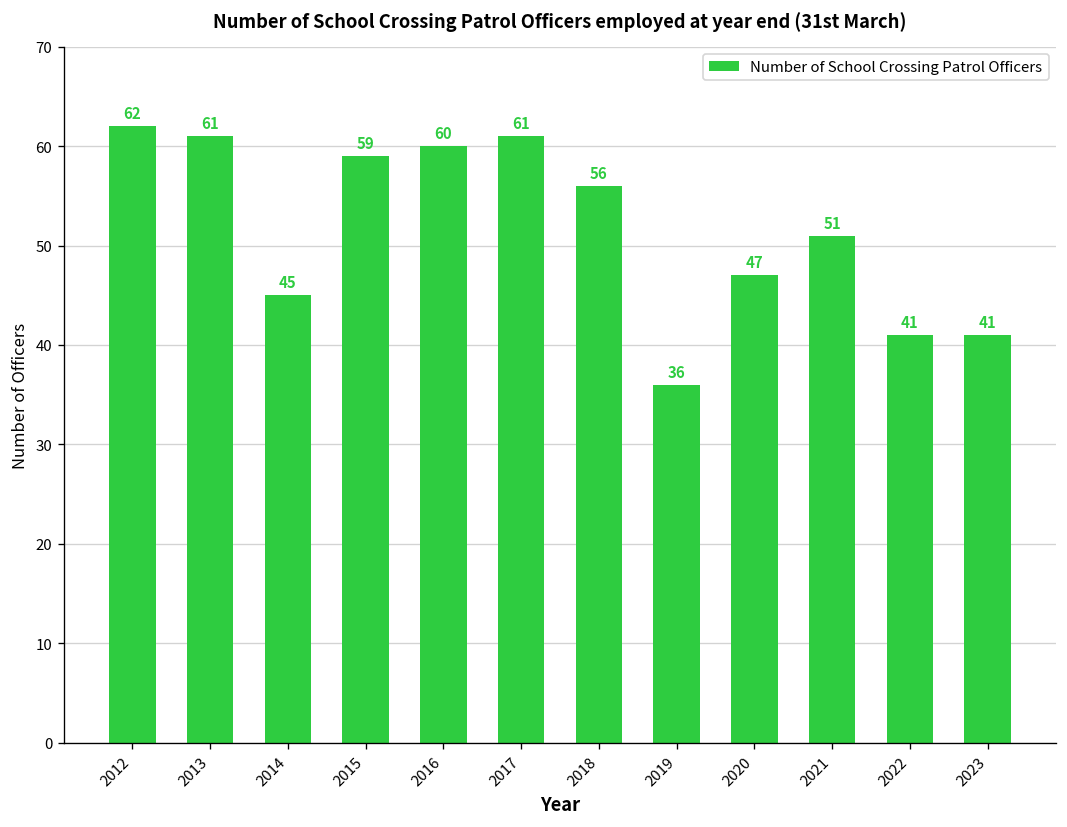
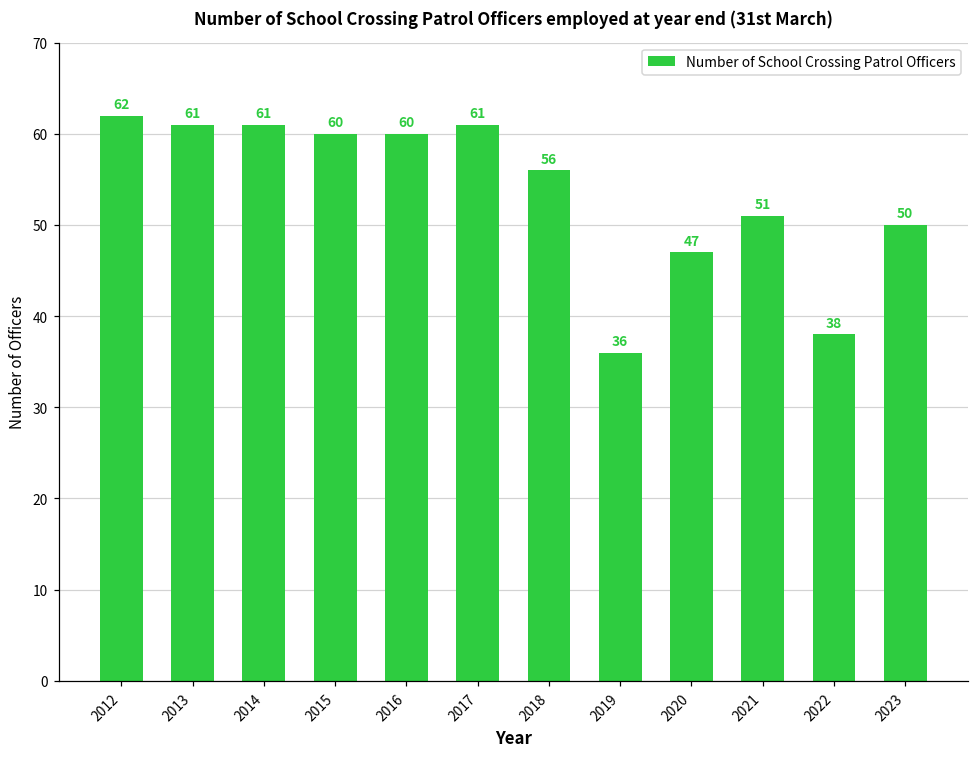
  {
    "2012": 62,
    "2013": 61,
-   "2014": 45,
-   "2015": 59,
+   "2014": 61,
+   "2015": 60,
    "2016": 60,
    "2017": 61,
    "2018": 56,
    "2019": 36,
    "2020": 47,
    "2021": 51,
-   "2022": 41,
-   "2023": 41
+   "2022": 38,
+   "2023": 50
  }
